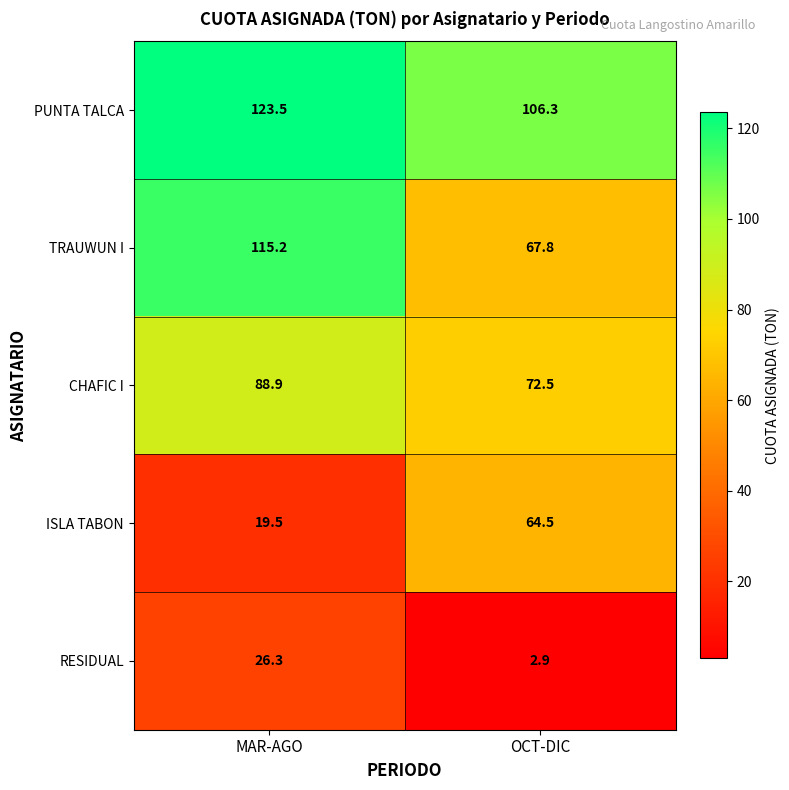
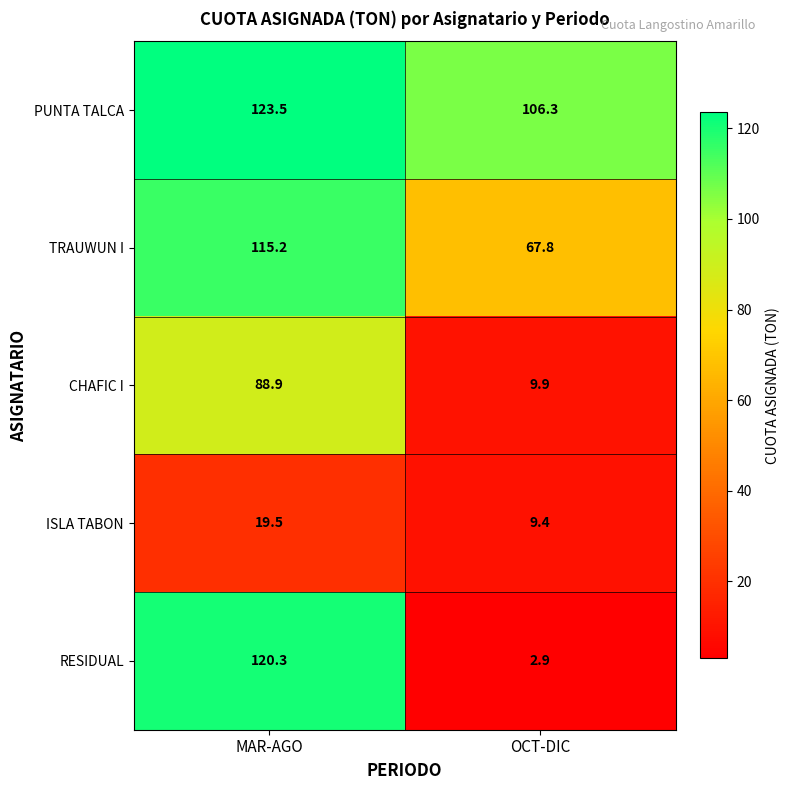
  {
    "PUNTA TALCA": {
      "MAR-AGO": 123.5,
      "OCT-DIC": 106.3
    },
    "TRAUWUN I": {
      "MAR-AGO": 115.2,
      "OCT-DIC": 67.8
    },
    "CHAFIC I": {
      "MAR-AGO": 88.9,
-     "OCT-DIC": 72.5
+     "OCT-DIC": 9.9
    },
    "ISLA TABON": {
      "MAR-AGO": 19.5,
-     "OCT-DIC": 64.5
+     "OCT-DIC": 9.4
    },
    "RESIDUAL": {
-     "MAR-AGO": 26.3,
+     "MAR-AGO": 120.3,
      "OCT-DIC": 2.9
    }
  }
